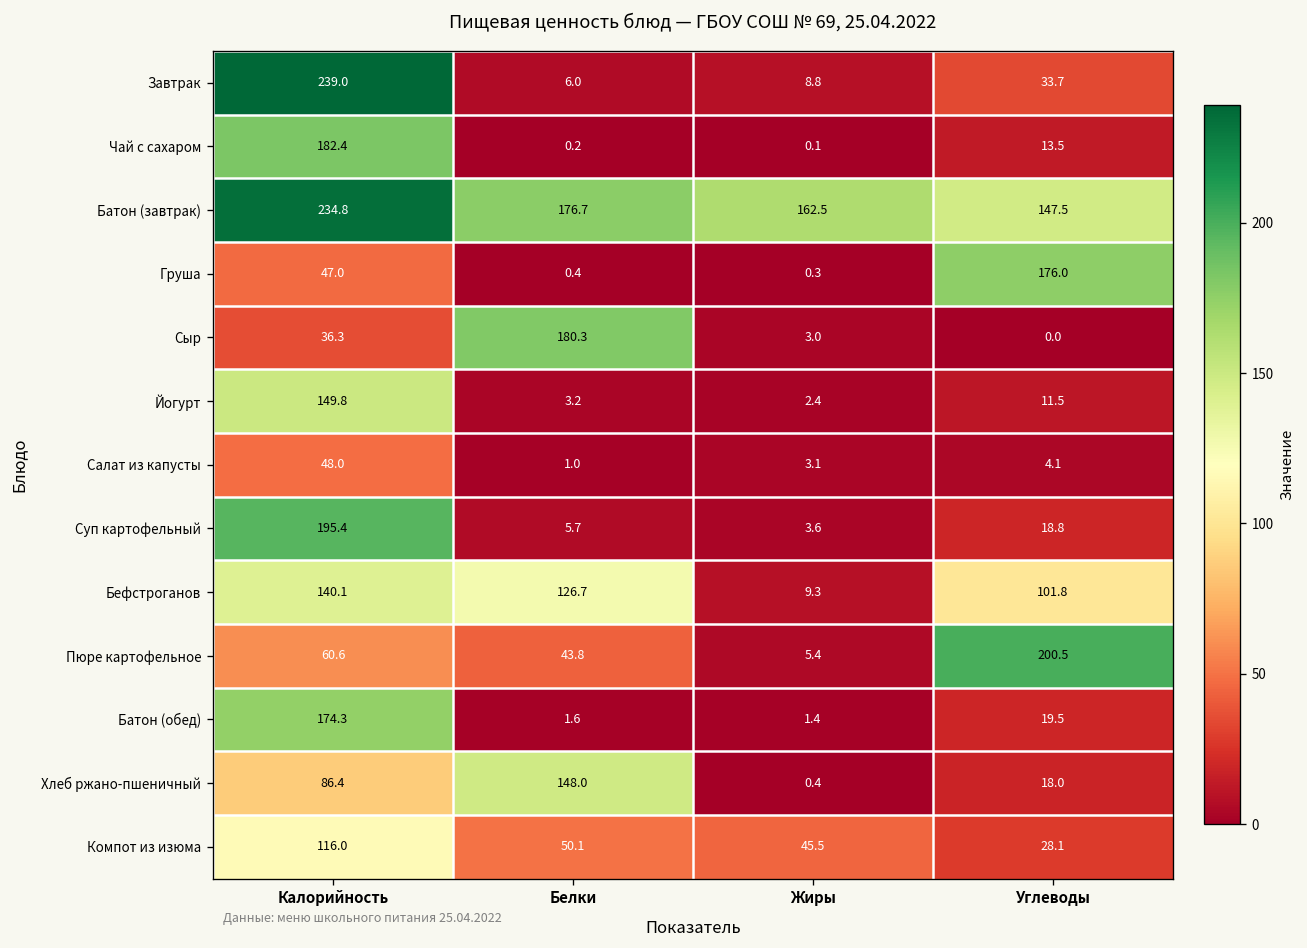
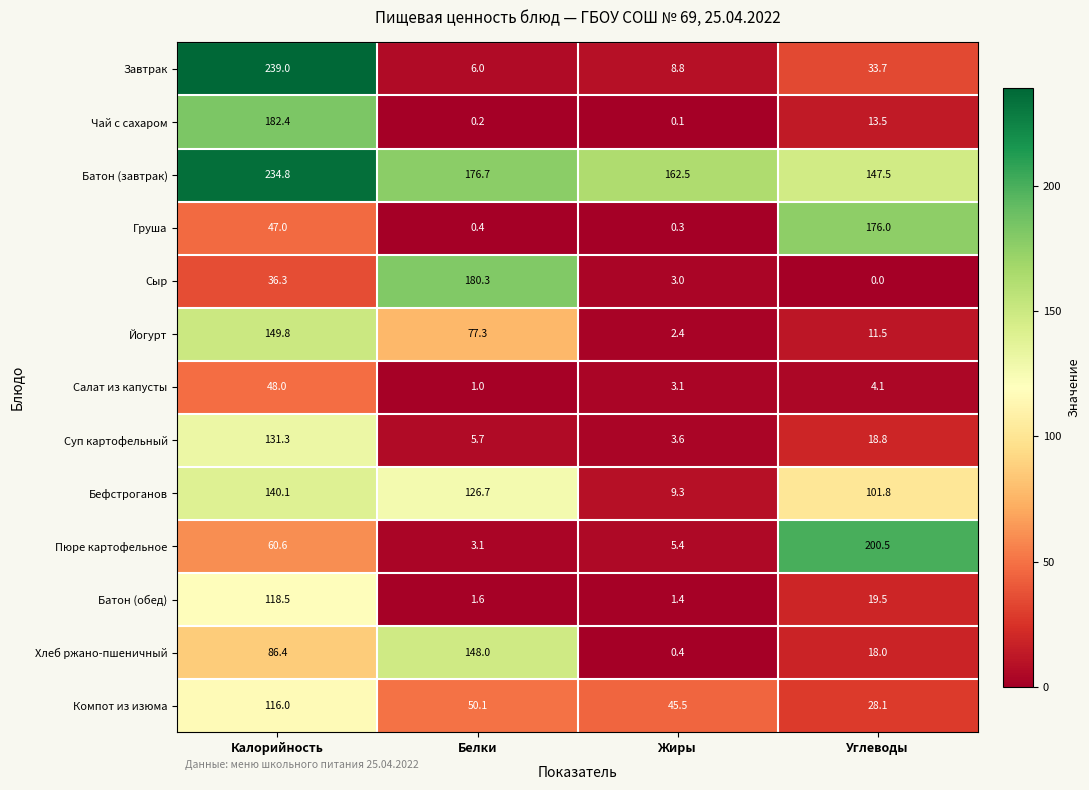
  {
    "Завтрак": {
      "Калорийность": 239.0,
      "Белки": 6.0,
      "Жиры": 8.8,
      "Углеводы": 33.7
    },
    "Чай с сахаром": {
      "Калорийность": 182.4,
      "Белки": 0.2,
      "Жиры": 0.1,
      "Углеводы": 13.5
    },
    "Батон (завтрак)": {
      "Калорийность": 234.8,
      "Белки": 176.7,
      "Жиры": 162.5,
      "Углеводы": 147.5
    },
    "Груша": {
      "Калорийность": 47.0,
      "Белки": 0.4,
      "Жиры": 0.3,
      "Углеводы": 176.0
    },
    "Сыр": {
      "Калорийность": 36.3,
      "Белки": 180.3,
      "Жиры": 3.0,
      "Углеводы": 0.0
    },
    "Йогурт": {
      "Калорийность": 149.8,
-     "Белки": 3.2,
+     "Белки": 77.3,
      "Жиры": 2.4,
      "Углеводы": 11.5
    },
    "Салат из капусты": {
      "Калорийность": 48.0,
      "Белки": 1.0,
      "Жиры": 3.1,
      "Углеводы": 4.1
    },
    "Суп картофельный": {
-     "Калорийность": 195.4,
+     "Калорийность": 131.3,
      "Белки": 5.7,
      "Жиры": 3.6,
      "Углеводы": 18.8
    },
    "Бефстроганов": {
      "Калорийность": 140.1,
      "Белки": 126.7,
      "Жиры": 9.3,
      "Углеводы": 101.8
    },
    "Пюре картофельное": {
      "Калорийность": 60.6,
-     "Белки": 43.8,
+     "Белки": 3.1,
      "Жиры": 5.4,
      "Углеводы": 200.5
    },
    "Батон (обед)": {
-     "Калорийность": 174.3,
+     "Калорийность": 118.5,
      "Белки": 1.6,
      "Жиры": 1.4,
      "Углеводы": 19.5
    },
    "Хлеб ржано-пшеничный": {
      "Калорийность": 86.4,
      "Белки": 148.0,
      "Жиры": 0.4,
      "Углеводы": 18.0
    },
    "Компот из изюма": {
      "Калорийность": 116.0,
      "Белки": 50.1,
      "Жиры": 45.5,
      "Углеводы": 28.1
    }
  }
